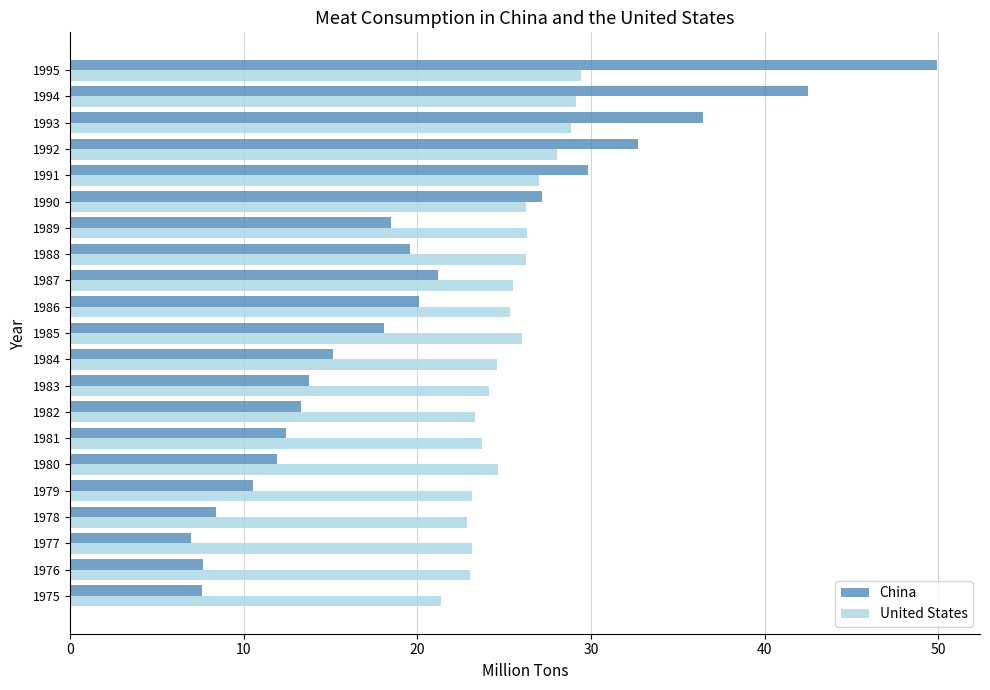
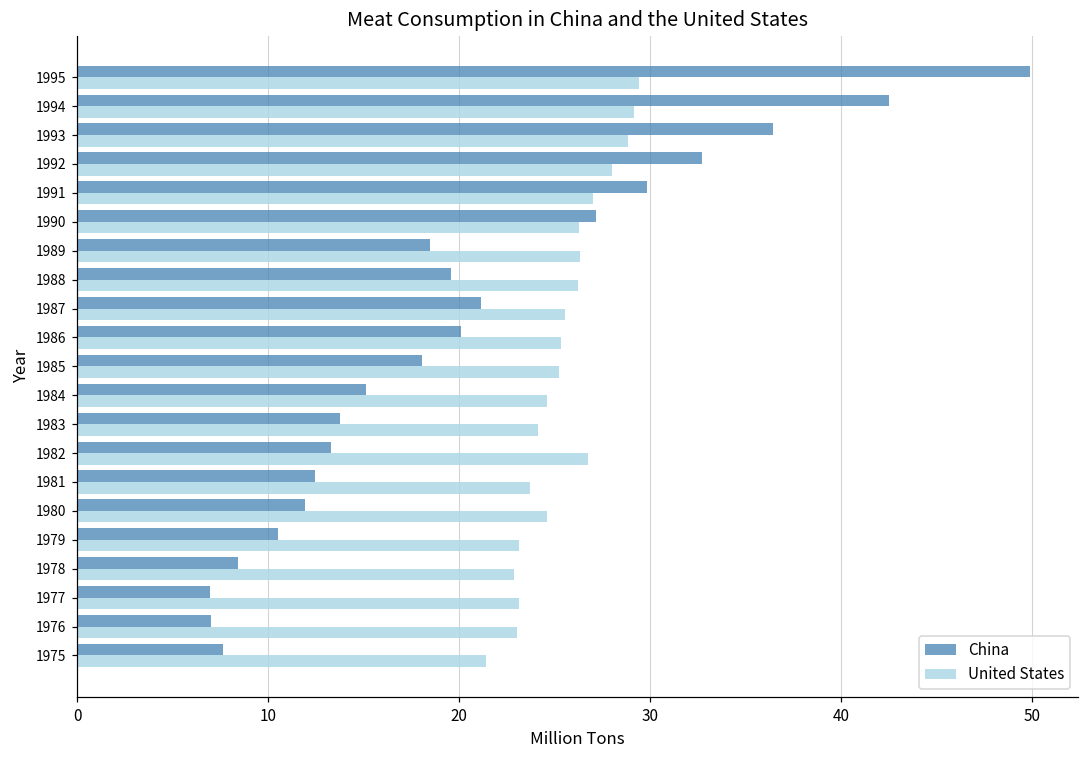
  {
    "China": {
      "1995": 49.9,
      "1994": 42.5,
      "1993": 36.4,
      "1992": 32.7,
      "1991": 29.8,
      "1990": 27.2,
      "1989": 18.5,
      "1988": 19.6,
      "1987": 21.2,
      "1986": 20.1,
      "1985": 18.1,
      "1984": 15.1,
      "1983": 13.8,
      "1982": 13.3,
      "1981": 12.4,
      "1980": 11.9,
      "1979": 10.5,
      "1978": 8.4,
      "1977": 7.0,
-     "1976": 7.6,
+     "1976": 7.0,
      "1975": 7.6
    },
    "United States": {
      "1995": 29.4,
      "1994": 29.2,
      "1993": 28.8,
      "1992": 28.0,
      "1991": 27.0,
      "1990": 26.3,
      "1989": 26.3,
      "1988": 26.2,
      "1987": 25.5,
      "1986": 25.3,
-     "1985": 26.0,
+     "1985": 25.2,
      "1984": 24.6,
      "1983": 24.1,
-     "1982": 23.3,
+     "1982": 26.8,
      "1981": 23.7,
      "1980": 24.6,
      "1979": 23.1,
      "1978": 22.9,
      "1977": 23.1,
      "1976": 23.0,
      "1975": 21.4
    }
  }
